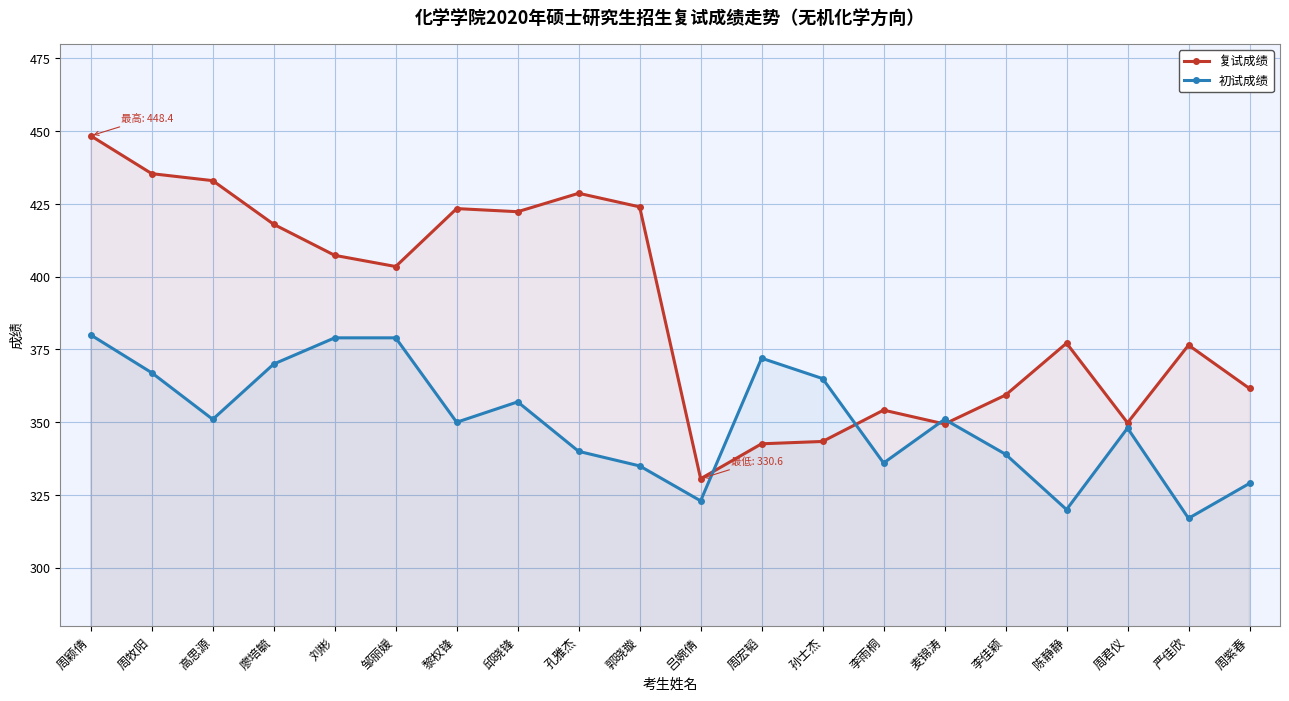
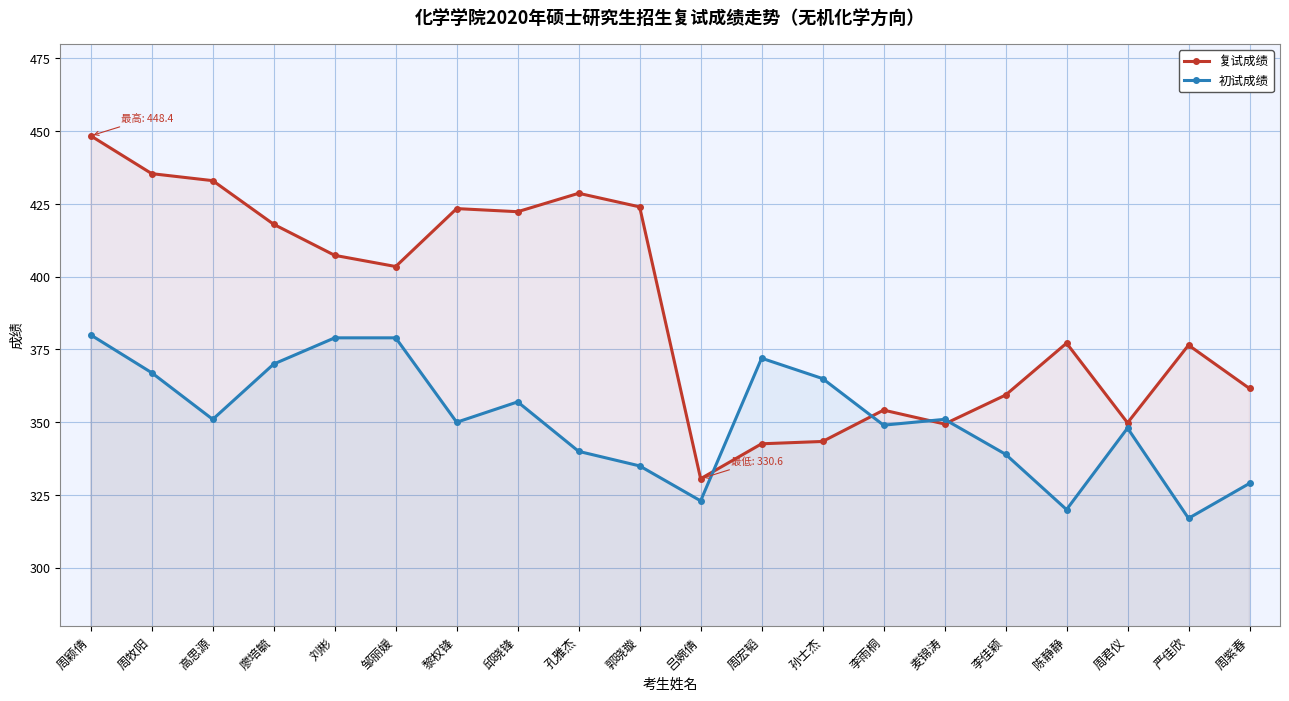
  {
    "复试成绩": {
      "周颖倩": 448.4,
      "吕婉倩": 330.6
    },
    "初试成绩": {
      "周颖倩": 380,
      "周牧阳": 367,
      "高思源": 351,
      "廖培毓": 370,
      "刘彬": 379,
      "邹丽媛": 379,
      "黎权锋": 350,
      "邱晓锋": 357,
      "孔雅杰": 340,
      "郭晓璇": 335,
      "吕婉倩": 323,
      "周宏韬": 372,
      "孙士杰": 365,
-     "李雨桐": 336,
+     "李雨桐": 349,
      "麦锦涛": 351,
      "李佳颖": 339,
      "陈静静": 320,
      "周君仪": 348,
      "严佳欣": 317,
      "周紫春": 329
    }
  }
